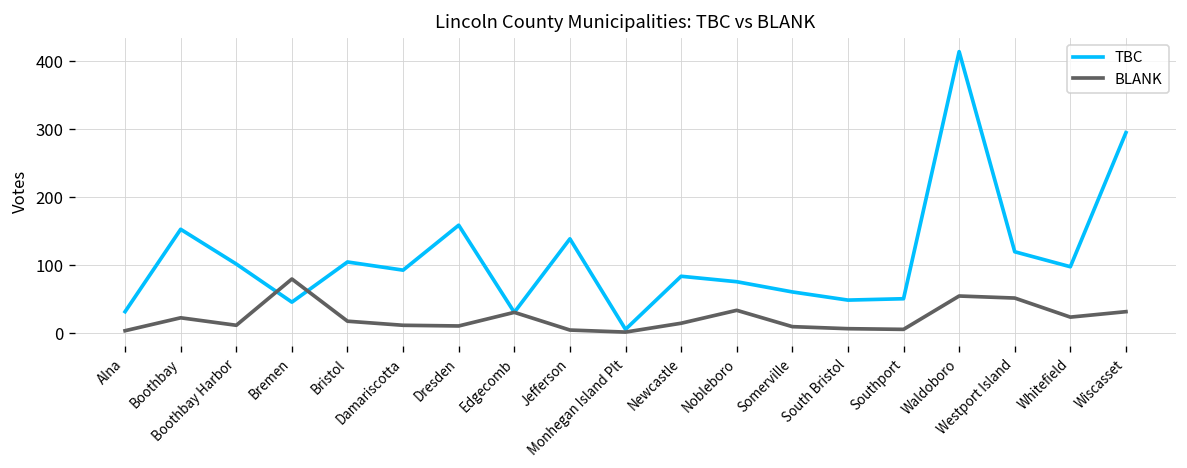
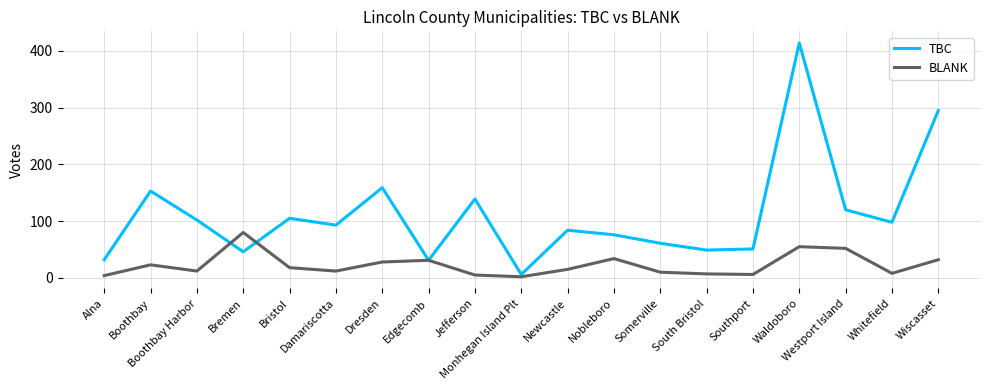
  {
    "TBC": {
      "Alna": 30,
      "Boothbay": 150,
      "Boothbay Harbor": 100,
      "Bremen": 50,
      "Bristol": 110,
      "Damariscotta": 90,
      "Dresden": 160,
      "Jefferson": 140,
      "Newcastle": 80,
      "Nobleboro": 80,
      "Somerville": 60,
      "South Bristol": 50,
      "Southport": 50,
      "Waldoboro": 410,
      "Westport Island": 120,
      "Whitefield": 100,
      "Wiscasset": 300
    },
    "BLANK": {
      "Alna": 0,
      "Boothbay": 20,
      "Boothbay Harbor": 10,
      "Bremen": 80,
      "Bristol": 20,
      "Damariscotta": 10,
-     "Dresden": 10,
+     "Dresden": 30,
      "Jefferson": 10,
      "Newcastle": 20,
      "Nobleboro": 30,
      "Somerville": 10,
      "South Bristol": 10,
      "Southport": 10,
      "Waldoboro": 60,
      "Westport Island": 50,
-     "Whitefield": 20,
+     "Whitefield": 10,
      "Wiscasset": 30
    }
  }
